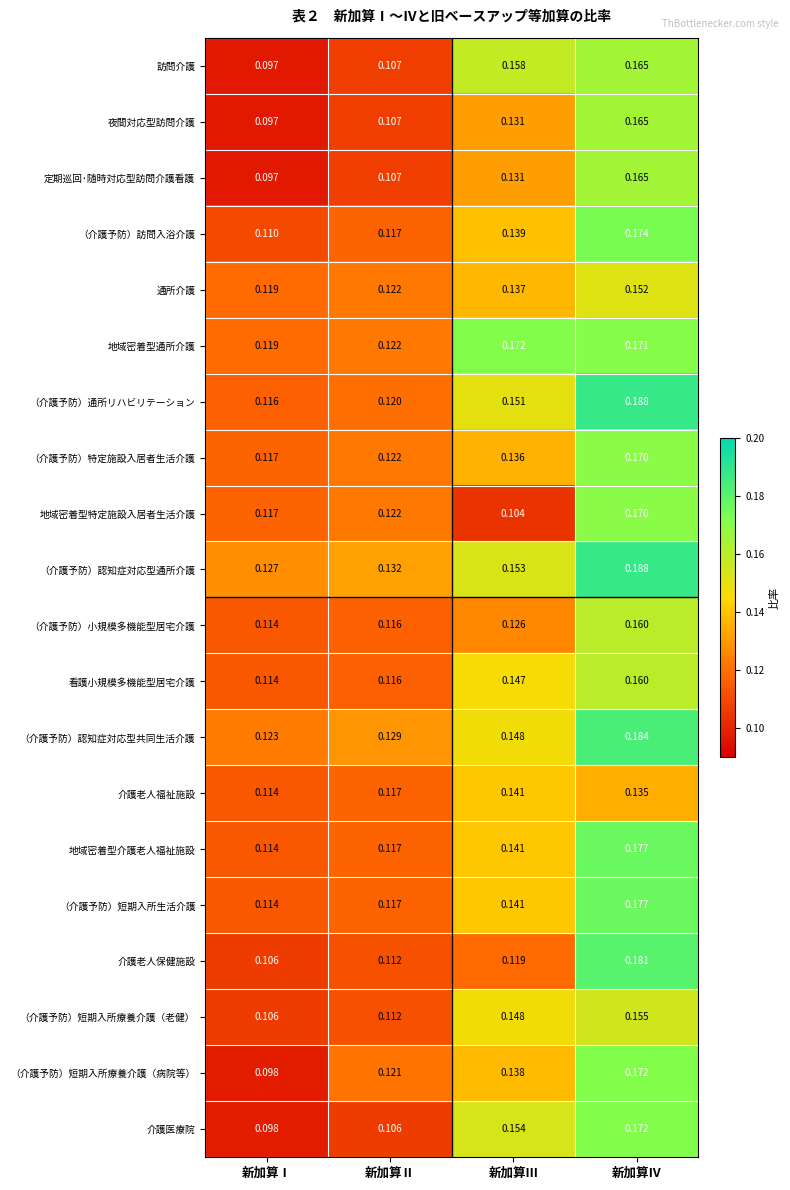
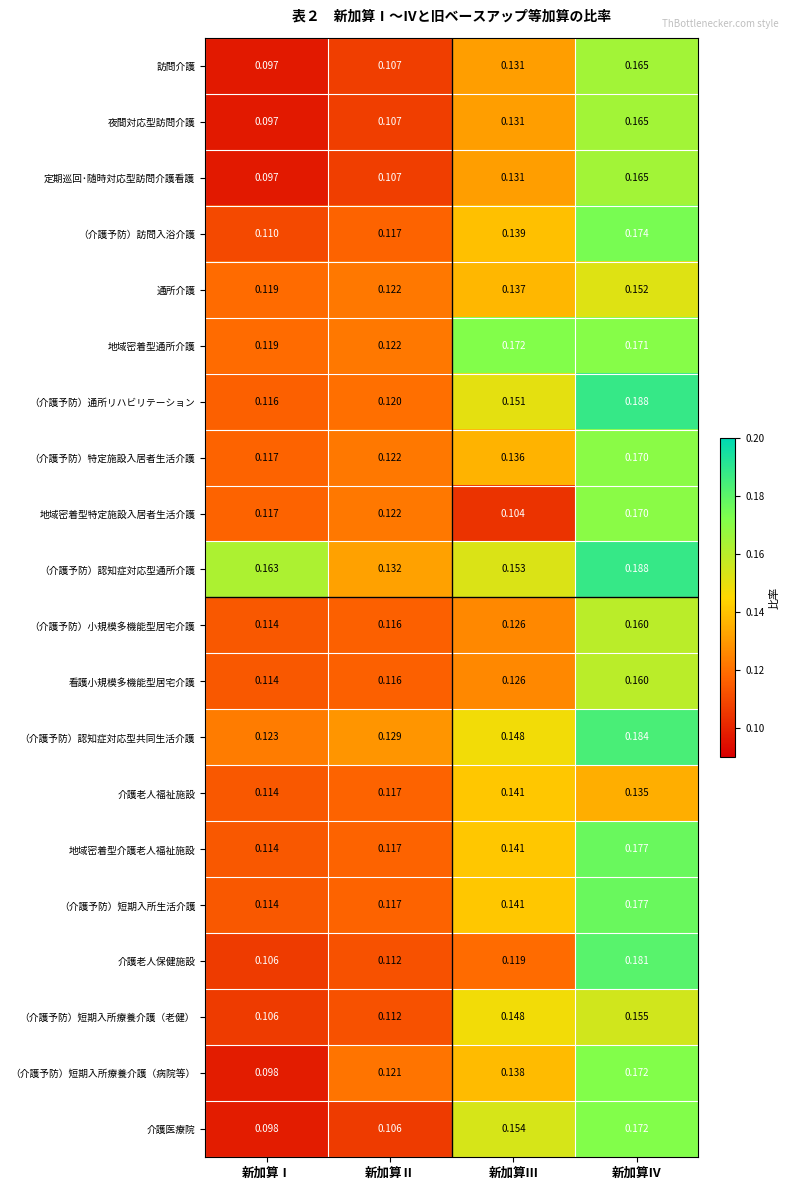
  {
    "訪問介護": {
      "新加算Ⅰ": 0.097,
      "新加算Ⅱ": 0.107,
-     "新加算Ⅲ": 0.158,
+     "新加算Ⅲ": 0.131,
      "新加算Ⅳ": 0.165
    },
    "夜間対応型訪問介護": {
      "新加算Ⅰ": 0.097,
      "新加算Ⅱ": 0.107,
      "新加算Ⅲ": 0.131,
      "新加算Ⅳ": 0.165
    },
    "定期巡回･随時対応型訪問介護看護": {
      "新加算Ⅰ": 0.097,
      "新加算Ⅱ": 0.107,
      "新加算Ⅲ": 0.131,
      "新加算Ⅳ": 0.165
    },
    "（介護予防）訪問入浴介護": {
      "新加算Ⅰ": 0.110,
      "新加算Ⅱ": 0.117,
      "新加算Ⅲ": 0.139,
      "新加算Ⅳ": 0.174
    },
    "通所介護": {
      "新加算Ⅰ": 0.119,
      "新加算Ⅱ": 0.122,
      "新加算Ⅲ": 0.137,
      "新加算Ⅳ": 0.152
    },
    "地域密着型通所介護": {
      "新加算Ⅰ": 0.119,
      "新加算Ⅱ": 0.122,
      "新加算Ⅲ": 0.172,
      "新加算Ⅳ": 0.171
    },
    "（介護予防）通所リハビリテーション": {
      "新加算Ⅰ": 0.116,
      "新加算Ⅱ": 0.120,
      "新加算Ⅲ": 0.151,
      "新加算Ⅳ": 0.188
    },
    "（介護予防）特定施設入居者生活介護": {
      "新加算Ⅰ": 0.117,
      "新加算Ⅱ": 0.122,
      "新加算Ⅲ": 0.136,
      "新加算Ⅳ": 0.170
    },
    "地域密着型特定施設入居者生活介護": {
      "新加算Ⅰ": 0.117,
      "新加算Ⅱ": 0.122,
      "新加算Ⅲ": 0.104,
      "新加算Ⅳ": 0.170
    },
    "（介護予防）認知症対応型通所介護": {
-     "新加算Ⅰ": 0.127,
+     "新加算Ⅰ": 0.163,
      "新加算Ⅱ": 0.132,
      "新加算Ⅲ": 0.153,
      "新加算Ⅳ": 0.188
    },
    "（介護予防）小規模多機能型居宅介護": {
      "新加算Ⅰ": 0.114,
      "新加算Ⅱ": 0.116,
      "新加算Ⅲ": 0.126,
      "新加算Ⅳ": 0.160
    },
    "看護小規模多機能型居宅介護": {
      "新加算Ⅰ": 0.114,
      "新加算Ⅱ": 0.116,
-     "新加算Ⅲ": 0.147,
+     "新加算Ⅲ": 0.126,
      "新加算Ⅳ": 0.160
    },
    "（介護予防）認知症対応型共同生活介護": {
      "新加算Ⅰ": 0.123,
      "新加算Ⅱ": 0.129,
      "新加算Ⅲ": 0.148,
      "新加算Ⅳ": 0.184
    },
    "介護老人福祉施設": {
      "新加算Ⅰ": 0.114,
      "新加算Ⅱ": 0.117,
      "新加算Ⅲ": 0.141,
      "新加算Ⅳ": 0.135
    },
    "地域密着型介護老人福祉施設": {
      "新加算Ⅰ": 0.114,
      "新加算Ⅱ": 0.117,
      "新加算Ⅲ": 0.141,
      "新加算Ⅳ": 0.177
    },
    "（介護予防）短期入所生活介護": {
      "新加算Ⅰ": 0.114,
      "新加算Ⅱ": 0.117,
      "新加算Ⅲ": 0.141,
      "新加算Ⅳ": 0.177
    },
    "介護老人保健施設": {
      "新加算Ⅰ": 0.106,
      "新加算Ⅱ": 0.112,
      "新加算Ⅲ": 0.119,
      "新加算Ⅳ": 0.181
    },
    "（介護予防）短期入所療養介護（老健）": {
      "新加算Ⅰ": 0.106,
      "新加算Ⅱ": 0.112,
      "新加算Ⅲ": 0.148,
      "新加算Ⅳ": 0.155
    },
    "（介護予防）短期入所療養介護（病院等）": {
      "新加算Ⅰ": 0.098,
      "新加算Ⅱ": 0.121,
      "新加算Ⅲ": 0.138,
      "新加算Ⅳ": 0.172
    },
    "介護医療院": {
      "新加算Ⅰ": 0.098,
      "新加算Ⅱ": 0.106,
      "新加算Ⅲ": 0.154,
      "新加算Ⅳ": 0.172
    }
  }
